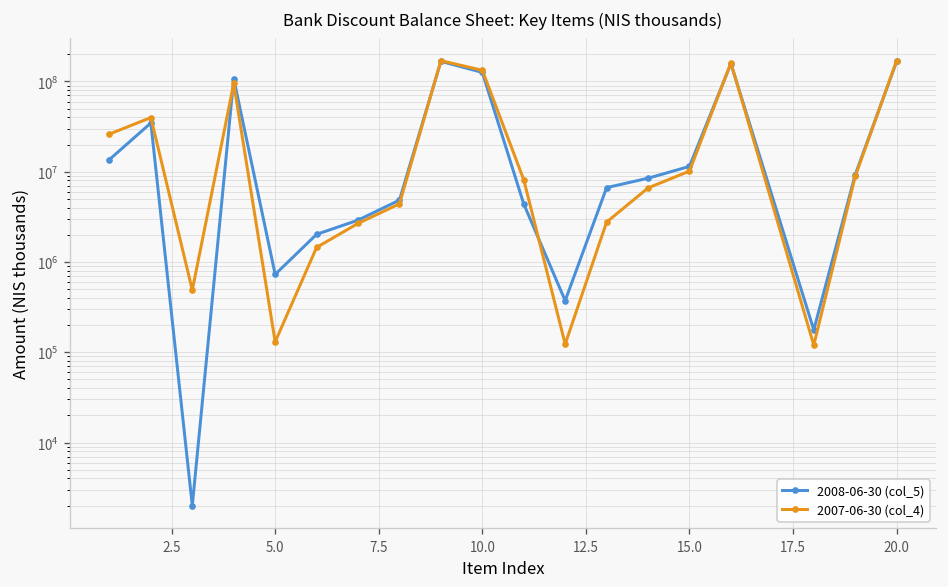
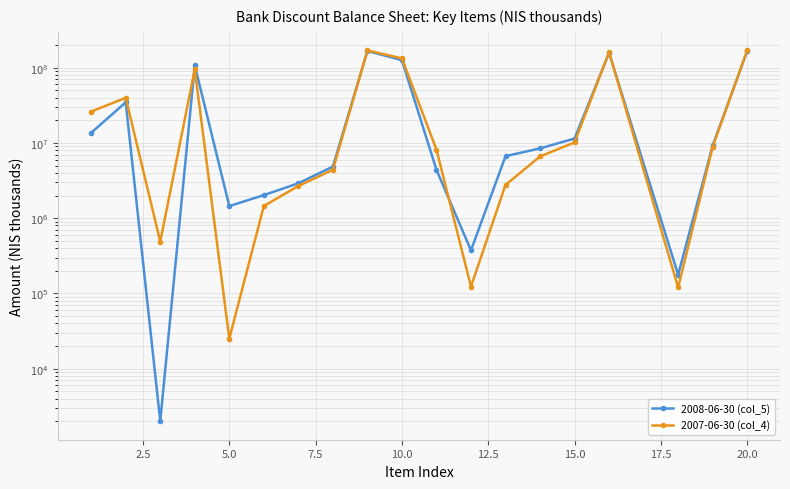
  {
    "2008-06-30 (col_5)": {
-     "5.0": 700000,
+     "5.0": 1400000,
      "15.0": 11000000
    },
    "2007-06-30 (col_4)": {
-     "5.0": 130000,
+     "5.0": 25000,
      "15.0": 10000000
    }
  }
